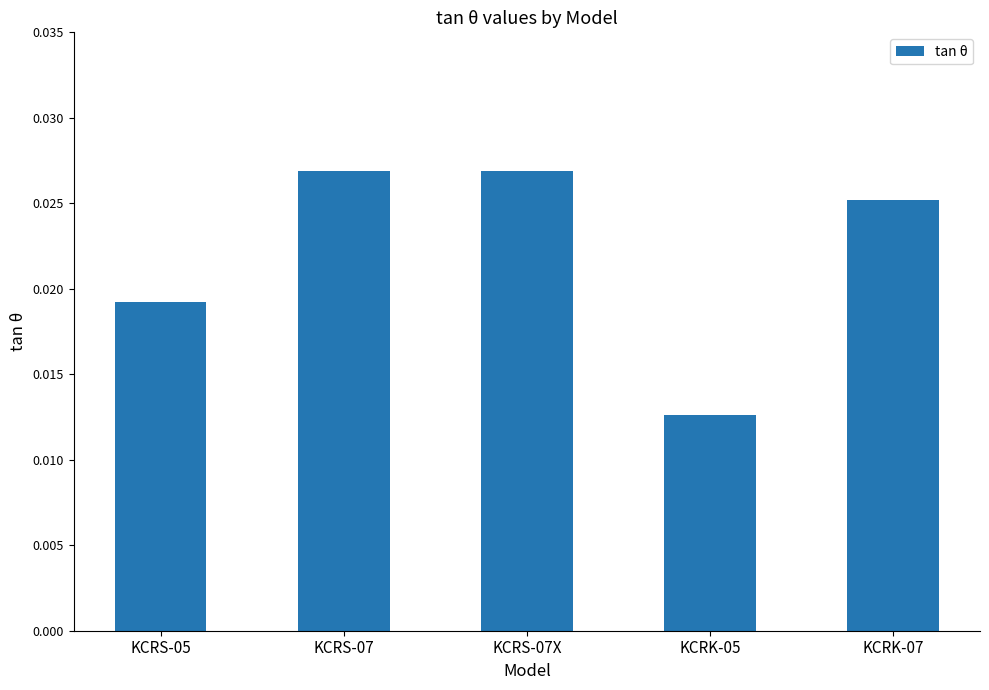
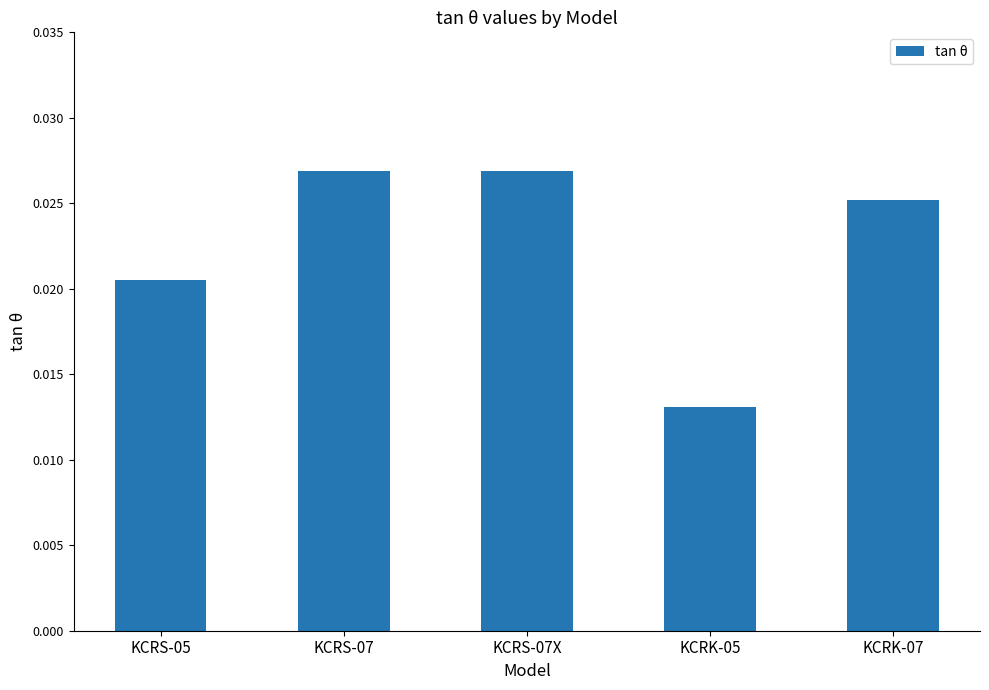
  {
-   "KCRS-05": 0.0192,
+   "KCRS-05": 0.0205,
    "KCRS-07": 0.0269,
    "KCRS-07X": 0.0269,
-   "KCRK-05": 0.0126,
+   "KCRK-05": 0.0131,
    "KCRK-07": 0.0252
  }
